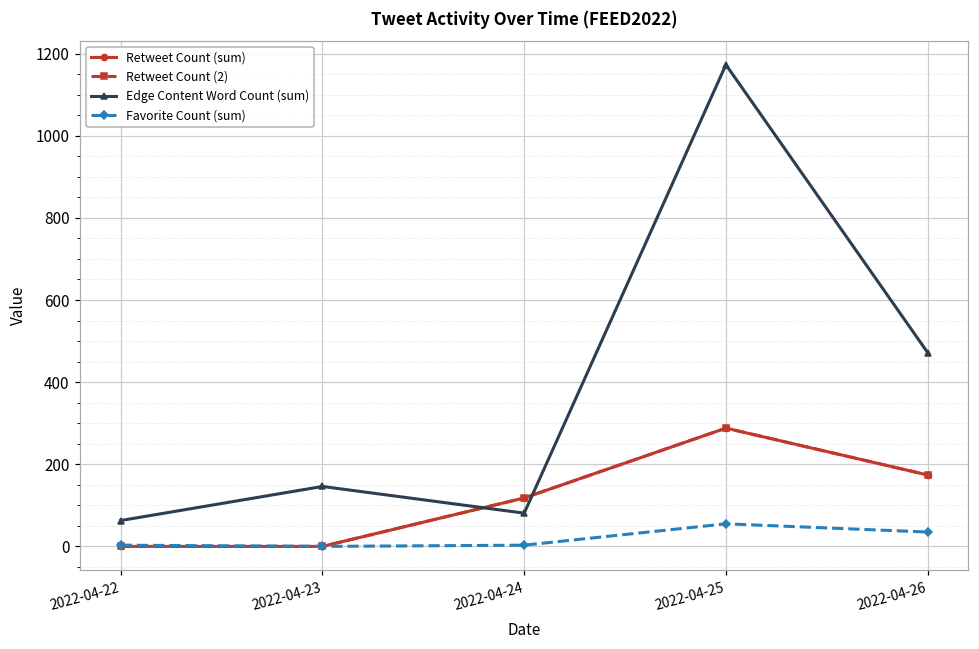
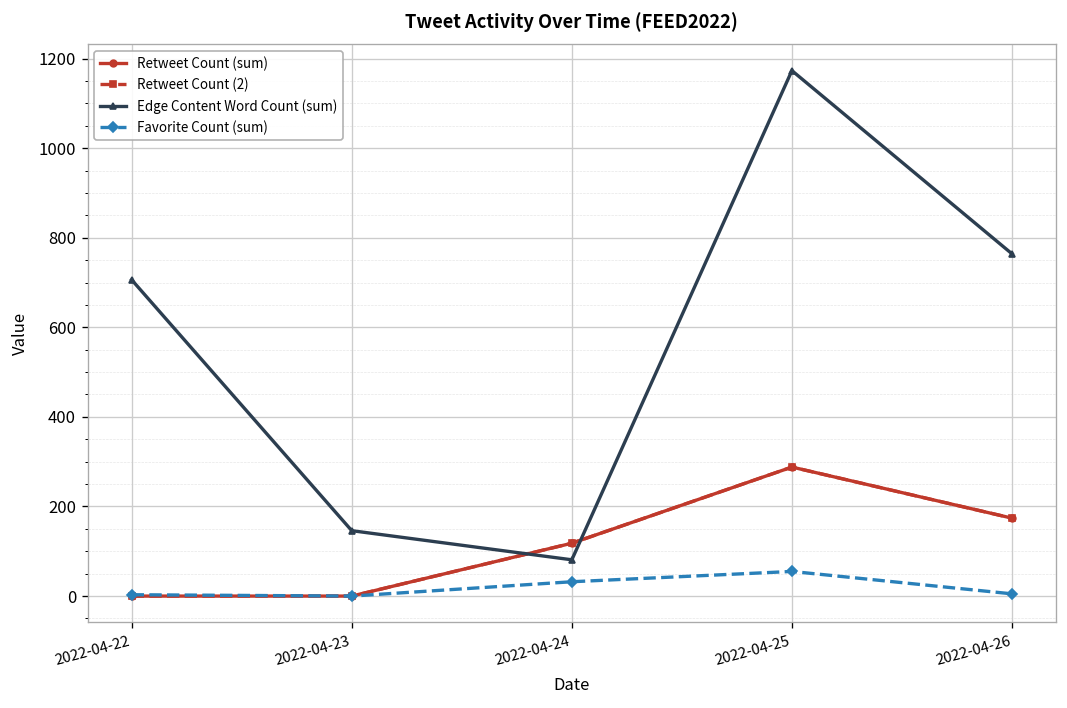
  {
    "Retweet Count (2)": {
      "2022-04-24": 120,
      "2022-04-25": 290,
      "2022-04-26": 170
    },
    "Edge Content Word Count (sum)": {
-     "2022-04-22": 60,
+     "2022-04-22": 710,
      "2022-04-23": 150,
      "2022-04-24": 80,
      "2022-04-25": 1170,
-     "2022-04-26": 470
+     "2022-04-26": 760
    },
    "Favorite Count (sum)": {
-     "2022-04-24": 0,
+     "2022-04-24": 30,
      "2022-04-25": 60,
-     "2022-04-26": 40
+     "2022-04-26": 10
    }
  }
